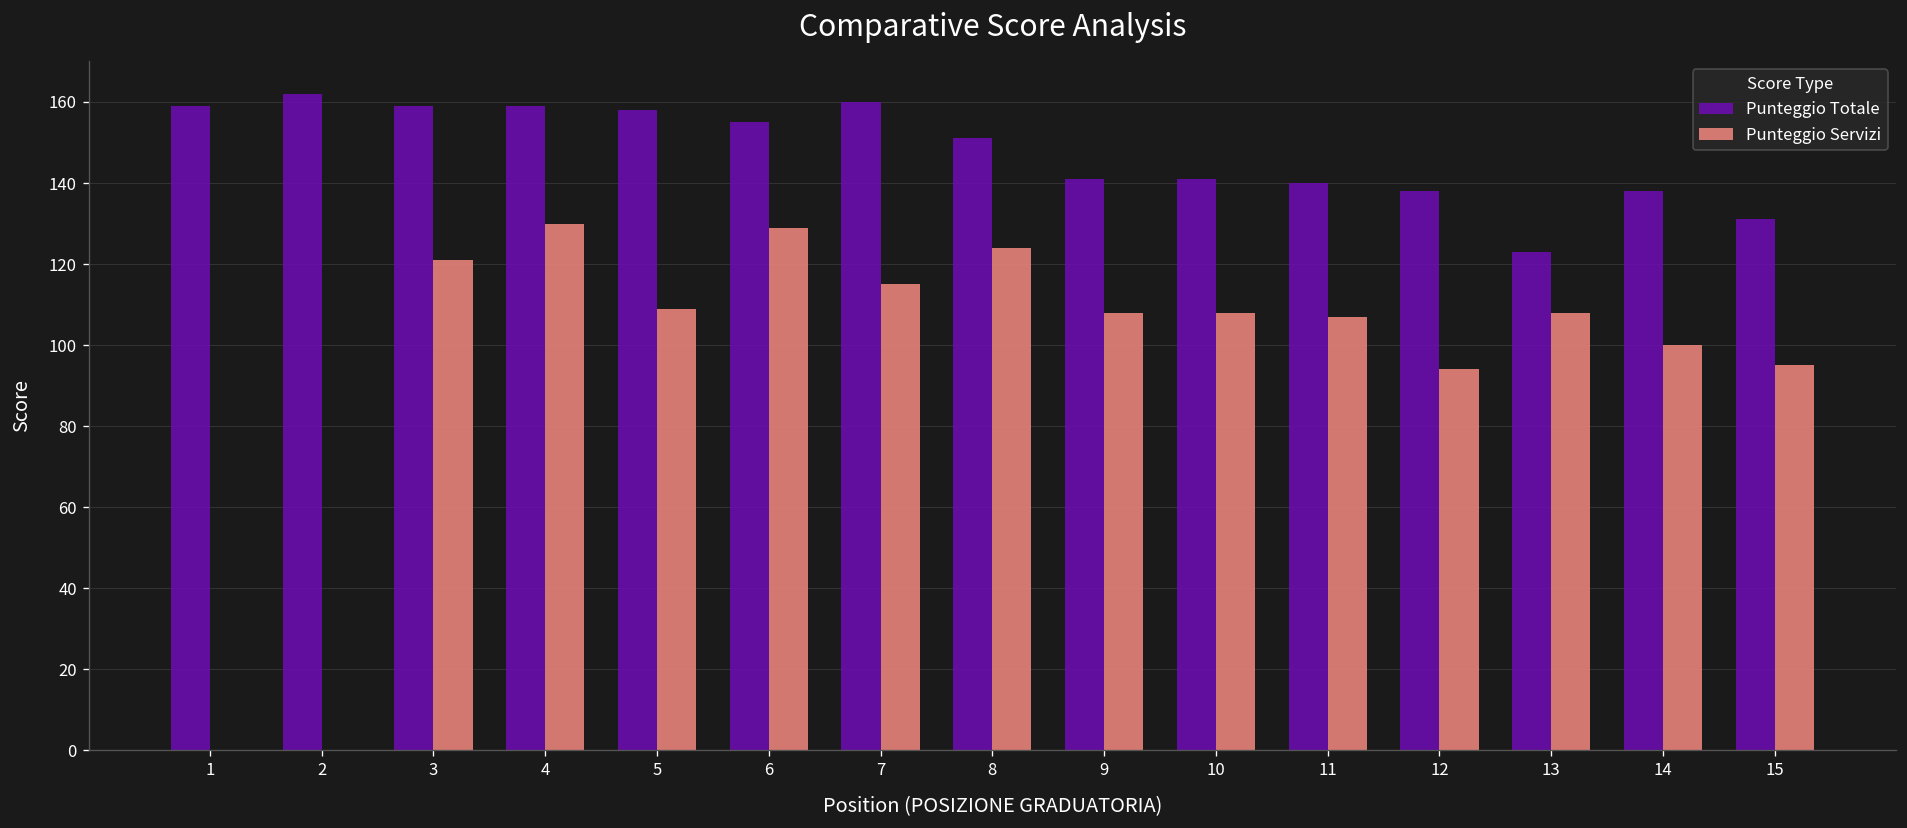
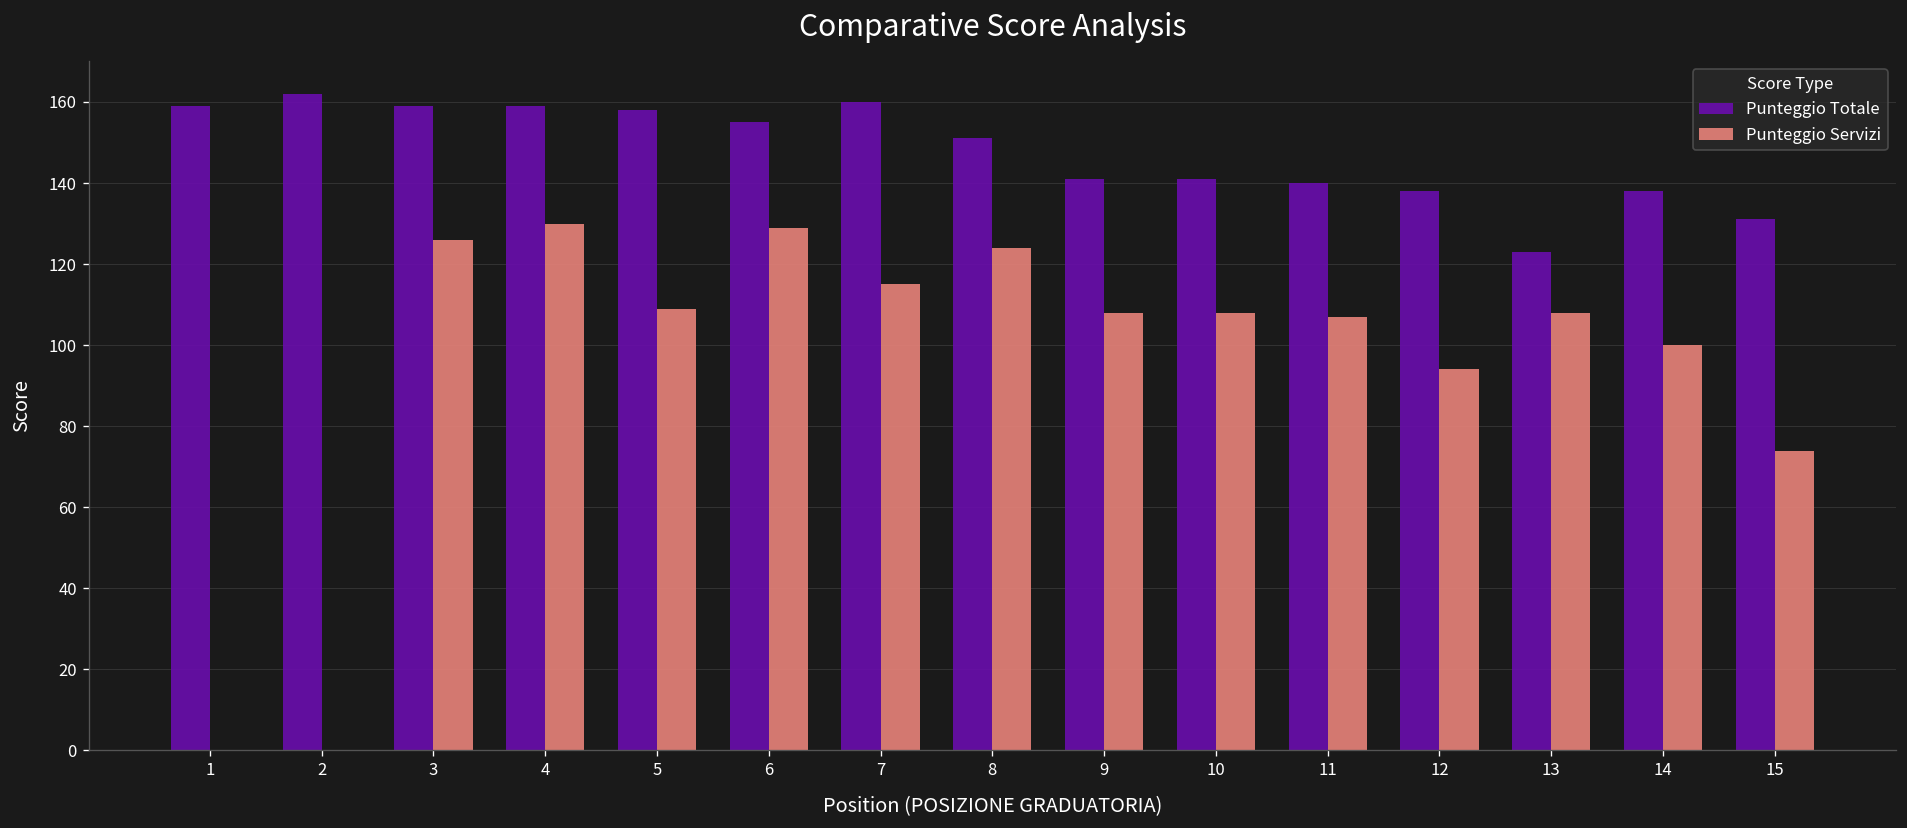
  {
    "Punteggio Totale": {
      "1": 159,
      "2": 162,
      "3": 159,
      "4": 159,
      "5": 158,
      "6": 155,
      "7": 160,
      "8": 151,
      "9": 141,
      "10": 141,
      "11": 140,
      "12": 138,
      "13": 123,
      "14": 138,
      "15": 131
    },
    "Punteggio Servizi": {
      "1": 0,
      "2": 0,
-     "3": 121,
+     "3": 126,
      "4": 130,
      "5": 109,
      "6": 129,
      "7": 115,
      "8": 124,
      "9": 108,
      "10": 108,
      "11": 107,
      "12": 94,
      "13": 108,
      "14": 100,
-     "15": 95
+     "15": 74
    }
  }
